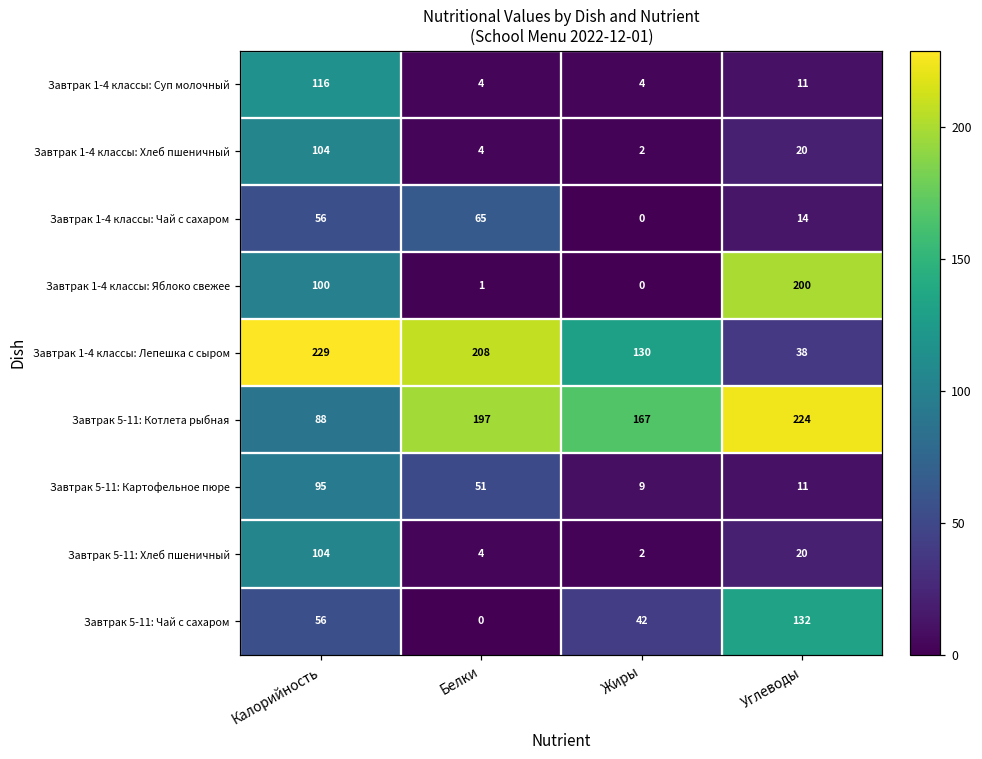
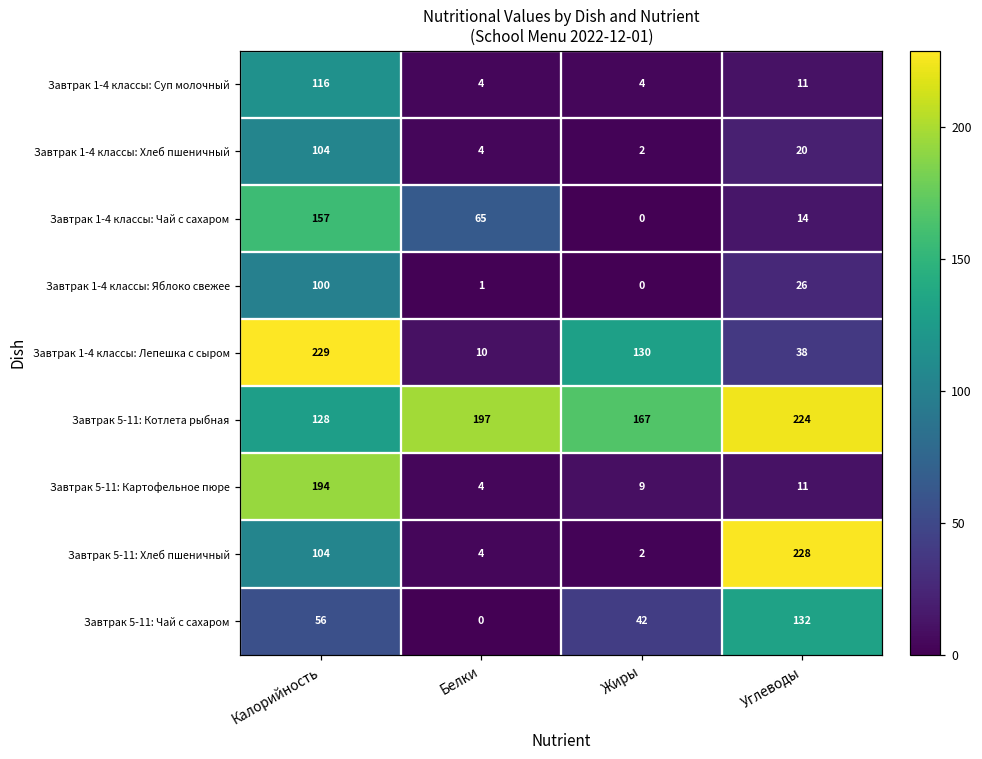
  {
    "Завтрак 1-4 классы: Суп молочный": {
      "Калорийность": 116,
      "Белки": 4,
      "Жиры": 4,
      "Углеводы": 11
    },
    "Завтрак 1-4 классы: Хлеб пшеничный": {
      "Калорийность": 104,
      "Белки": 4,
      "Жиры": 2,
      "Углеводы": 20
    },
    "Завтрак 1-4 классы: Чай с сахаром": {
-     "Калорийность": 56,
+     "Калорийность": 157,
      "Белки": 65,
      "Жиры": 0,
      "Углеводы": 14
    },
    "Завтрак 1-4 классы: Яблоко свежее": {
      "Калорийность": 100,
      "Белки": 1,
      "Жиры": 0,
-     "Углеводы": 200
+     "Углеводы": 26
    },
    "Завтрак 1-4 классы: Лепешка с сыром": {
      "Калорийность": 229,
-     "Белки": 208,
+     "Белки": 10,
      "Жиры": 130,
      "Углеводы": 38
    },
    "Завтрак 5-11: Котлета рыбная": {
-     "Калорийность": 88,
+     "Калорийность": 128,
      "Белки": 197,
      "Жиры": 167,
      "Углеводы": 224
    },
    "Завтрак 5-11: Картофельное пюре": {
-     "Калорийность": 95,
-     "Белки": 51,
+     "Калорийность": 194,
+     "Белки": 4,
      "Жиры": 9,
      "Углеводы": 11
    },
    "Завтрак 5-11: Хлеб пшеничный": {
      "Калорийность": 104,
      "Белки": 4,
      "Жиры": 2,
-     "Углеводы": 20
+     "Углеводы": 228
    },
    "Завтрак 5-11: Чай с сахаром": {
      "Калорийность": 56,
      "Белки": 0,
      "Жиры": 42,
      "Углеводы": 132
    }
  }
